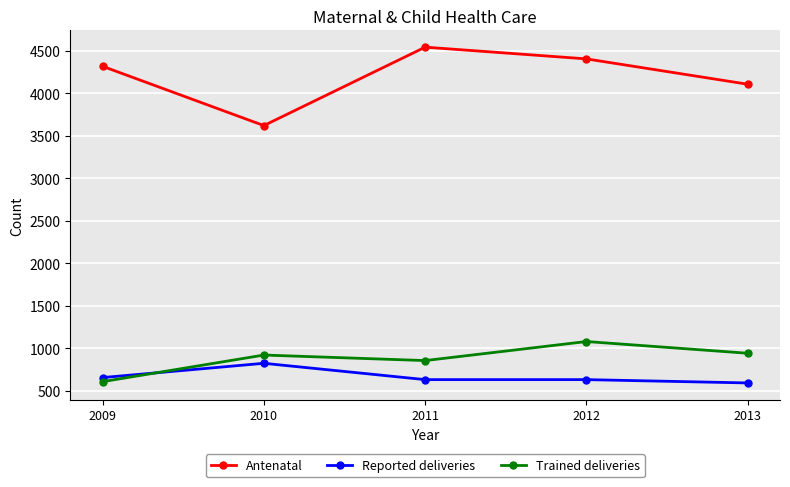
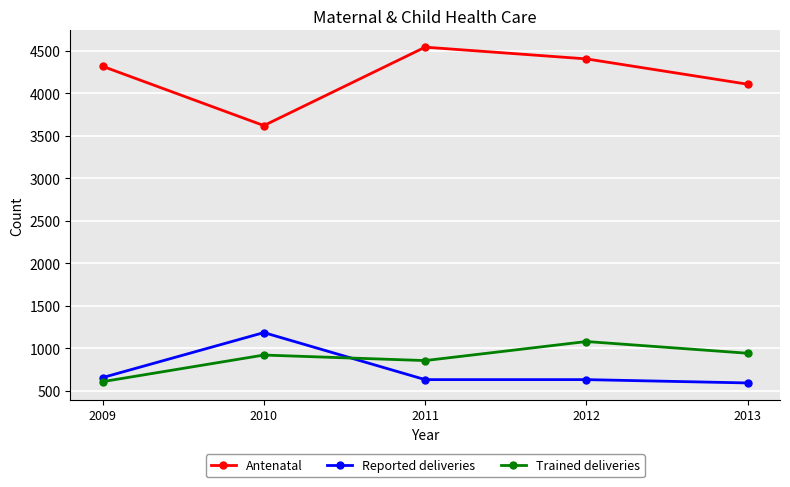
  {
    "Antenatal": {
      "2009": 4300,
      "2010": 3600,
      "2011": 4500,
      "2012": 4400,
      "2013": 4100
    },
    "Reported deliveries": {
      "2009": 700,
-     "2010": 800,
+     "2010": 1200,
      "2011": 600,
      "2012": 600,
      "2013": 600
    },
    "Trained deliveries": {
      "2009": 600,
      "2010": 900,
      "2011": 900,
      "2012": 1100,
      "2013": 900
    }
  }
